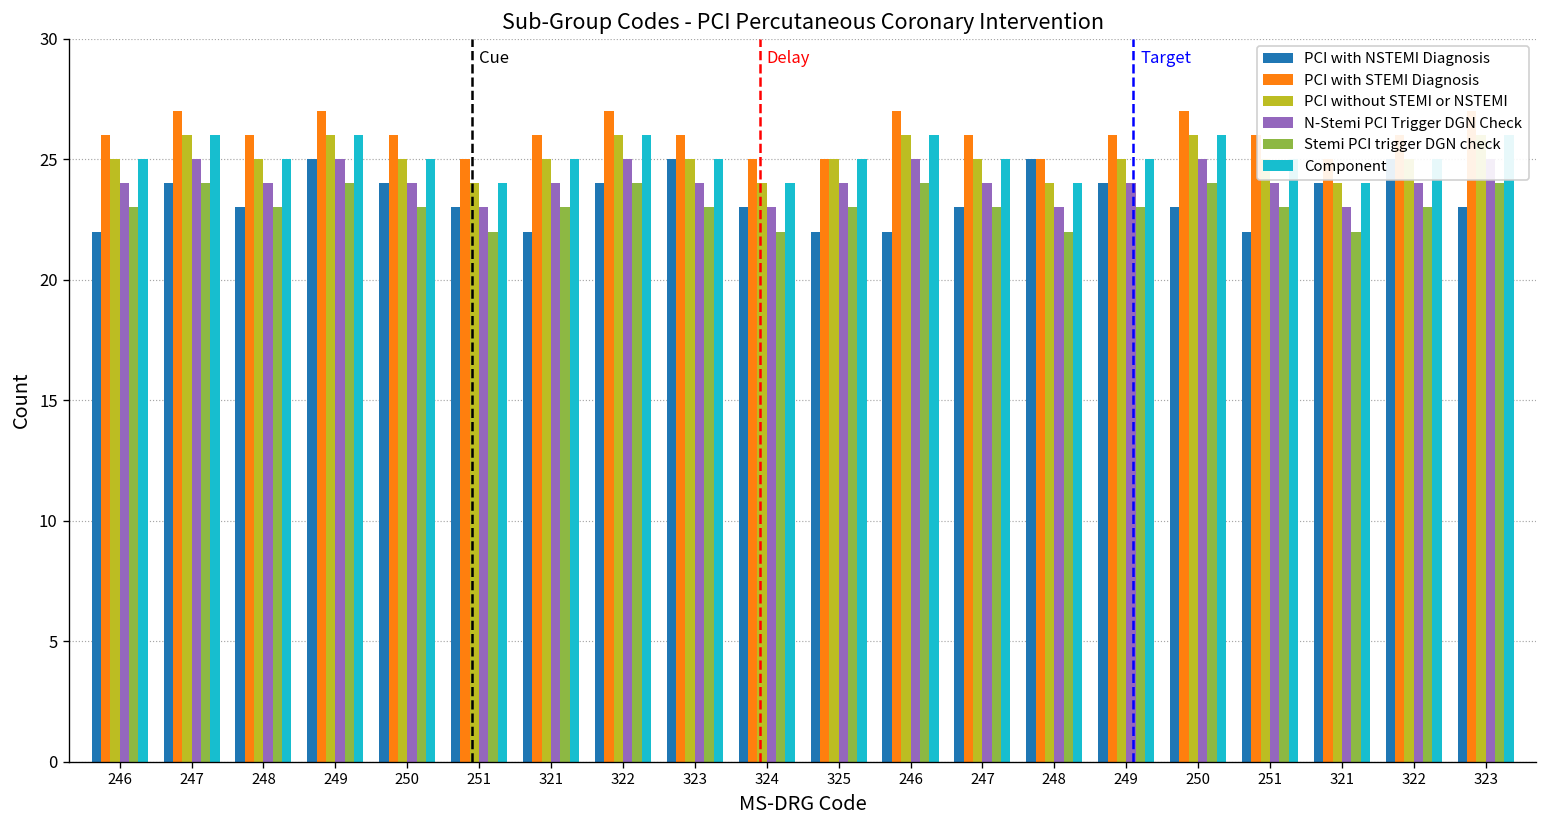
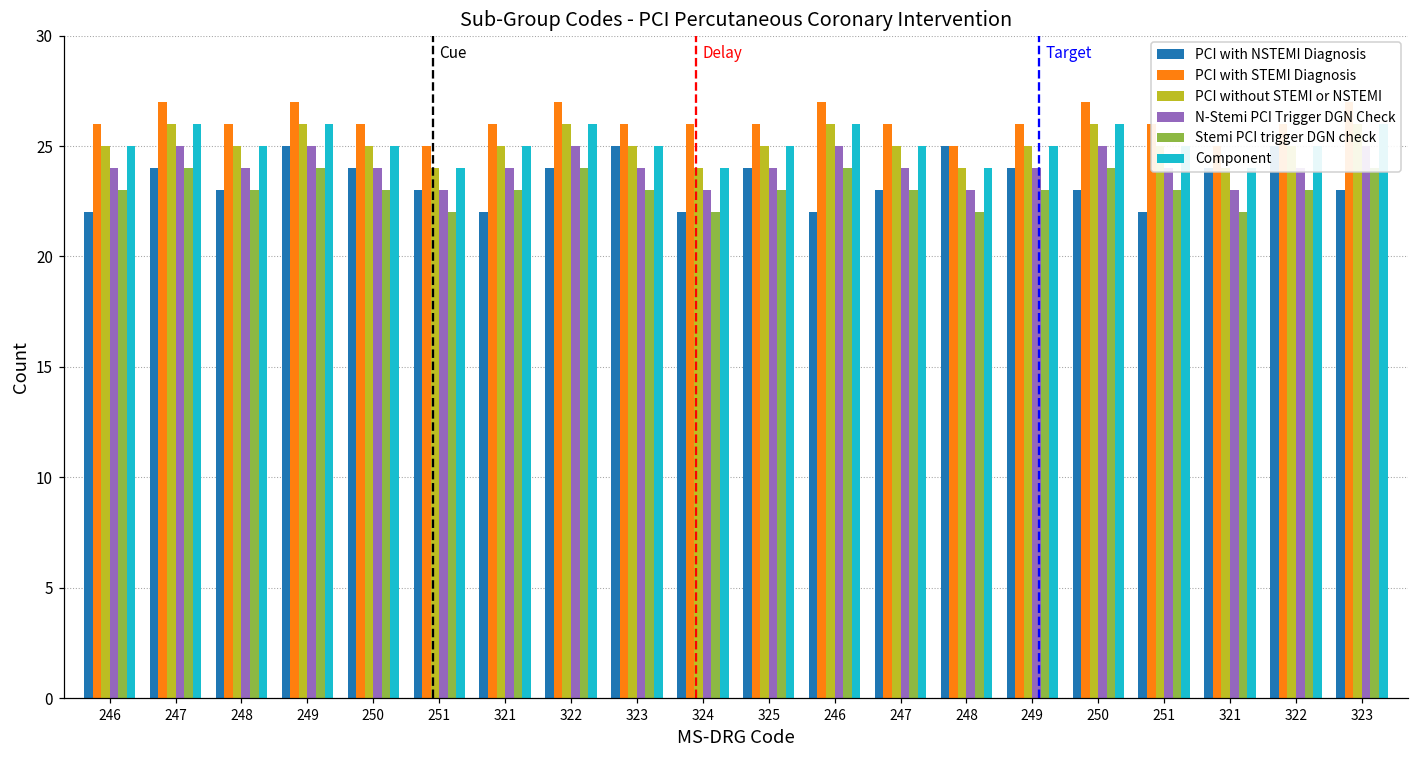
  {
    "PCI with NSTEMI Diagnosis": {
-     "324": 23,
-     "325": 22
+     "324": 22,
+     "325": 24
    },
    "PCI with STEMI Diagnosis": {
-     "324": 25,
-     "325": 25
+     "324": 26,
+     "325": 26
    },
    "N-Stemi PCI Trigger DGN Check": {
      "324": 23,
      "325": 24
    },
    "Component": {
      "324": 24,
      "325": 25
    }
  }
